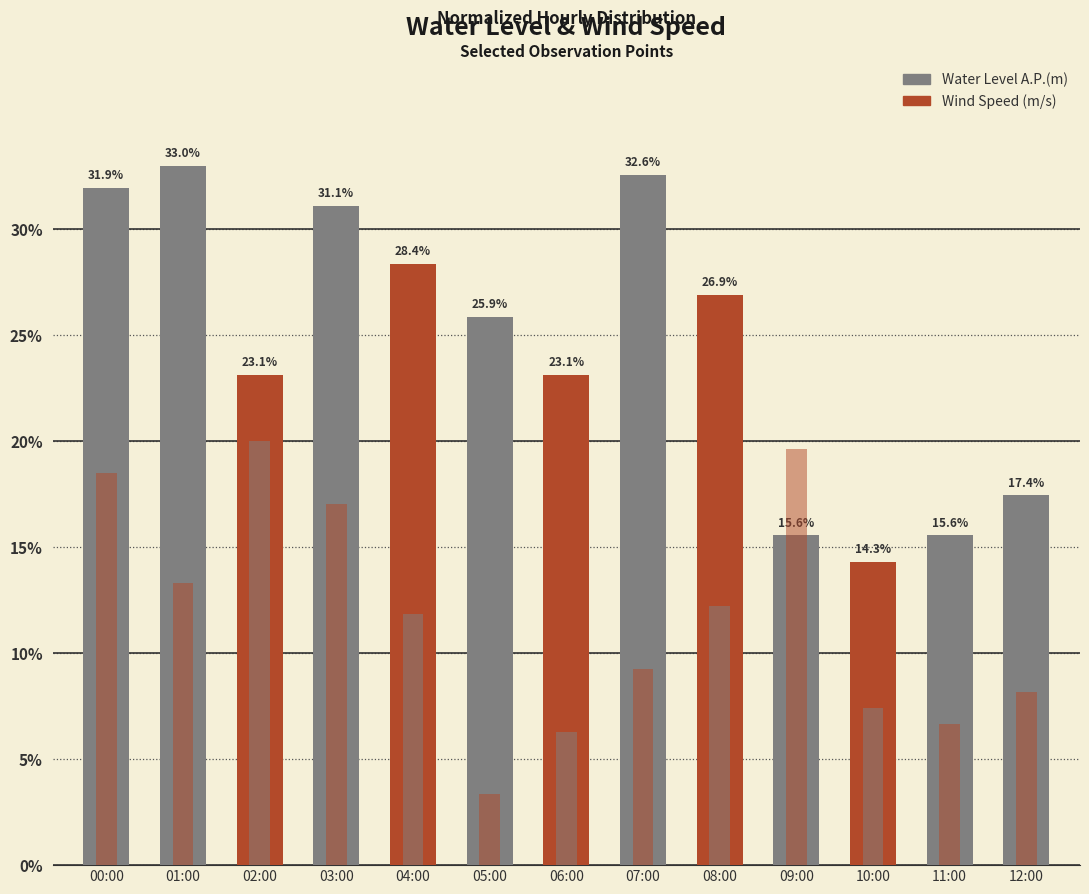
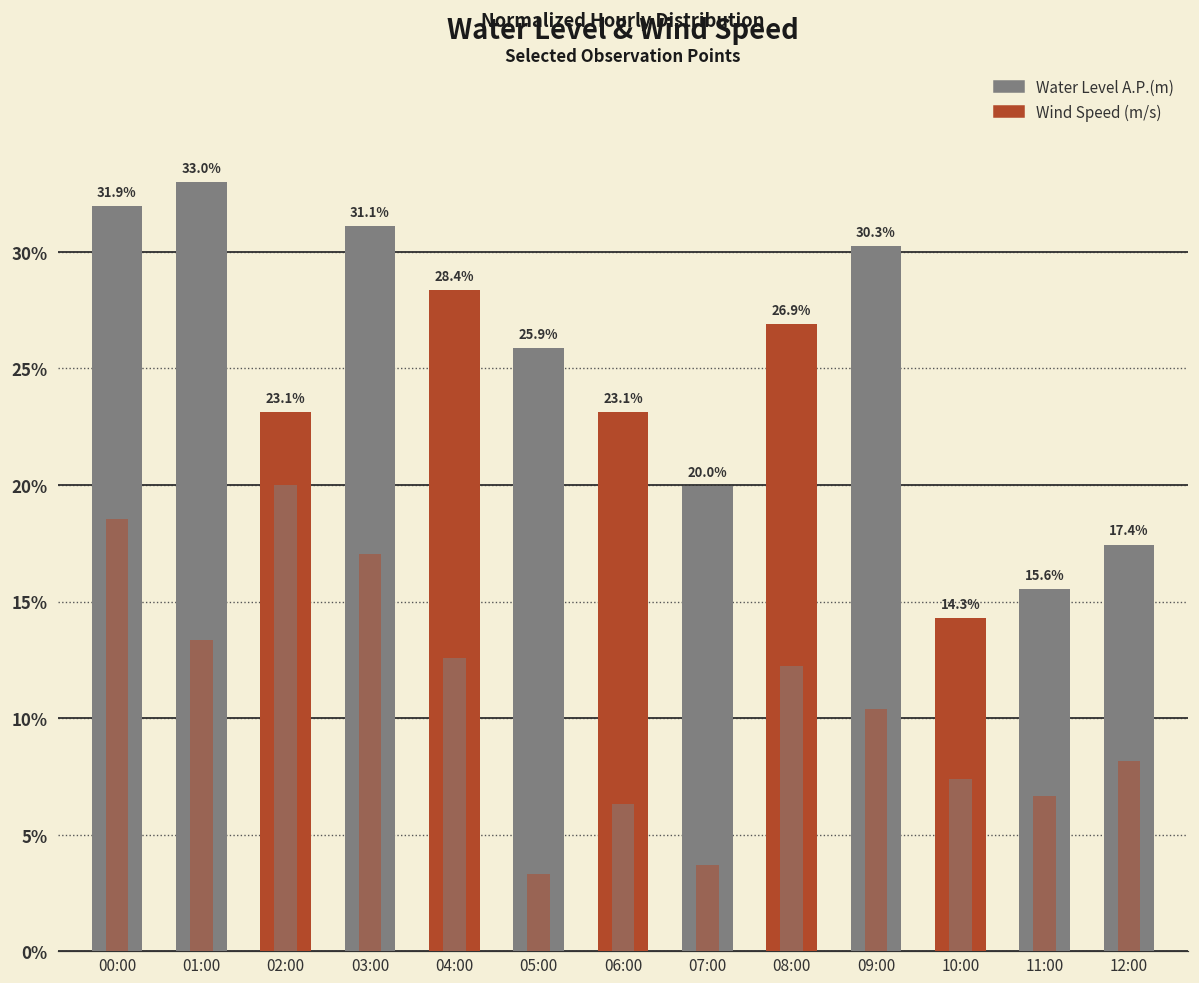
  {
    "Water Level A.P.(m)": {
      "00:00": "31.9%",
      "01:00": "33.0%",
      "02:00": "23.1%",
      "03:00": "31.1%",
      "04:00": "28.4%",
      "05:00": "25.9%",
      "06:00": "23.1%",
-     "07:00": "32.6%",
+     "07:00": "20.0%",
      "08:00": "26.9%",
-     "09:00": "15.6%",
+     "09:00": "30.3%",
      "10:00": "14.3%",
      "11:00": "15.6%",
      "12:00": "17.4%"
    },
    "Wind Speed (m/s)": {
-     "04:00": "11.9%",
-     "07:00": "9.3%",
-     "09:00": "19.6%"
+     "04:00": "12.6%",
+     "07:00": "3.7%",
+     "09:00": "10.4%"
    }
  }
